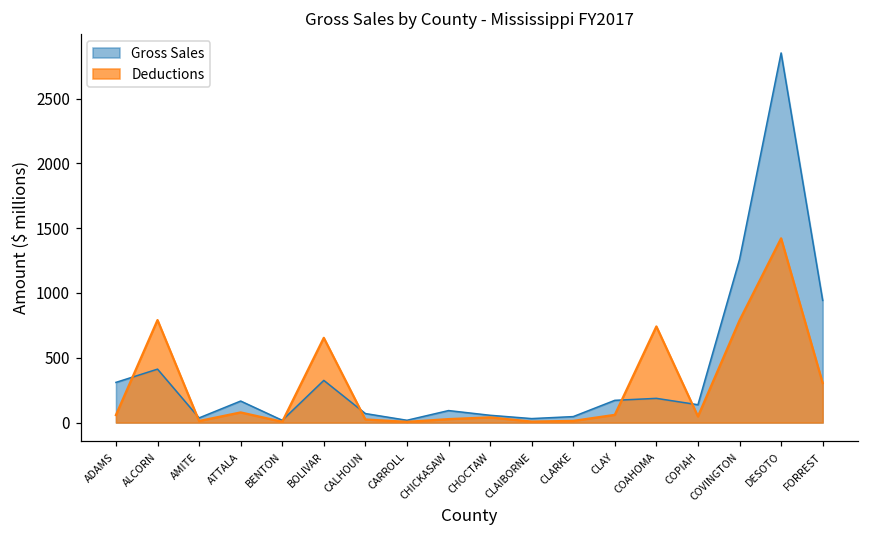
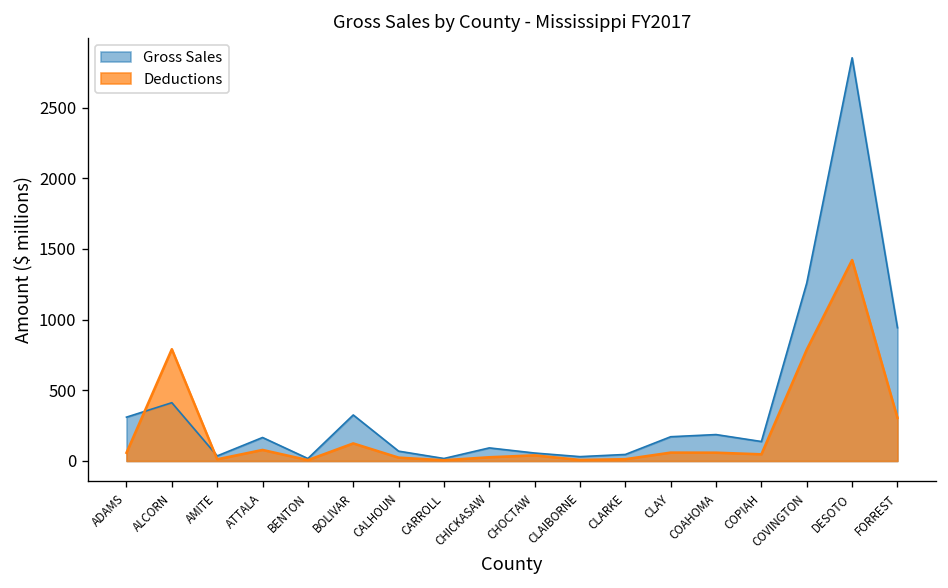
  {
    "Gross Sales": {
      "ADAMS": 310,
      "ALCORN": 410,
      "AMITE": 40,
      "ATTALA": 170,
      "BOLIVAR": 330,
      "CALHOUN": 70,
      "CHICKASAW": 90,
      "CLAIBORNE": 30,
      "CLARKE": 50,
      "CLAY": 170,
      "COAHOMA": 190,
      "COPIAH": 140,
      "COVINGTON": 1260,
      "DESOTO": 2850,
      "FORREST": 940
    },
    "Deductions": {
      "ADAMS": 60,
      "ALCORN": 790,
      "AMITE": 10,
      "ATTALA": 80,
-     "BOLIVAR": 650,
+     "BOLIVAR": 120,
      "CALHOUN": 20,
      "CHICKASAW": 30,
      "CLAIBORNE": 10,
      "CLARKE": 10,
      "CLAY": 60,
-     "COAHOMA": 740,
+     "COAHOMA": 60,
      "COPIAH": 50,
      "COVINGTON": 790,
      "DESOTO": 1420,
      "FORREST": 310
    }
  }
